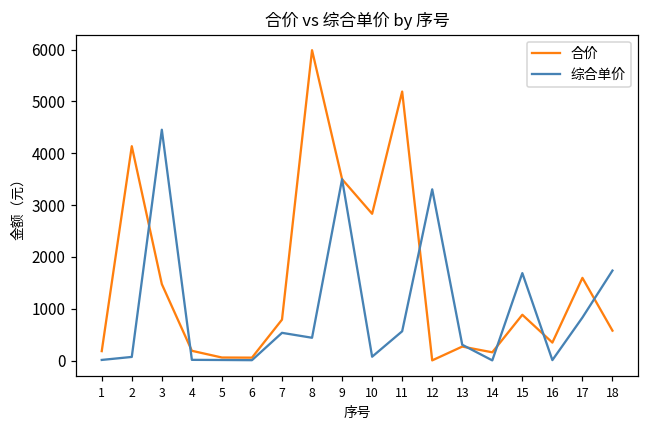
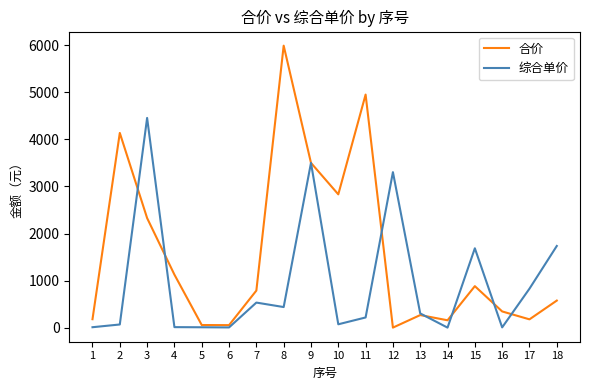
  {
    "合价": {
      "1": 200,
      "2": 4100,
-     "3": 1500,
-     "4": 200,
+     "3": 2300,
+     "4": 1100,
      "7": 800,
      "8": 6000,
      "10": 2800,
-     "11": 5200,
+     "11": 5000,
      "12": 0,
      "14": 200,
      "15": 900,
      "16": 300,
-     "17": 1600,
+     "17": 200,
      "18": 600
    },
    "综合单价": {
      "1": 0,
      "2": 100,
      "3": 4500,
      "4": 0,
      "7": 500,
      "8": 400,
      "10": 100,
-     "11": 600,
+     "11": 200,
      "12": 3300,
      "14": 0,
      "15": 1700,
      "16": 0,
      "17": 800,
      "18": 1700
    }
  }
